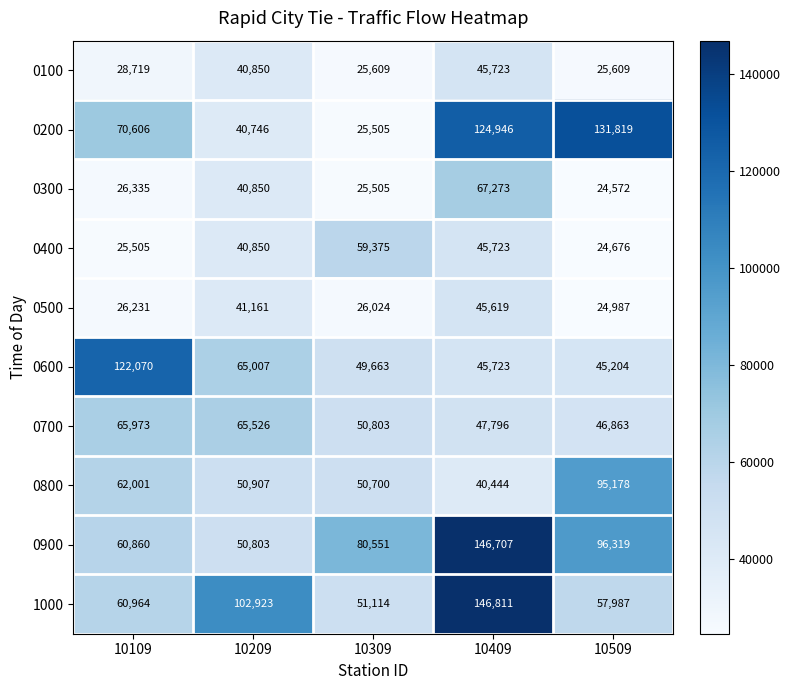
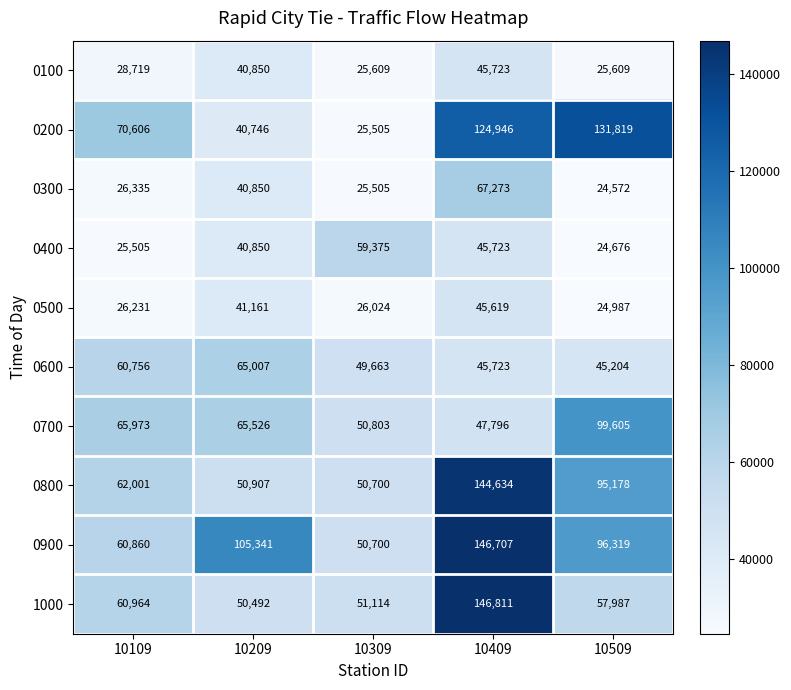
  {
    "0100": {
      "10109": "28,719",
      "10209": "40,850",
      "10309": "25,609",
      "10409": "45,723",
      "10509": "25,609"
    },
    "0200": {
      "10109": "70,606",
      "10209": "40,746",
      "10309": "25,505",
      "10409": "124,946",
      "10509": "131,819"
    },
    "0300": {
      "10109": "26,335",
      "10209": "40,850",
      "10309": "25,505",
      "10409": "67,273",
      "10509": "24,572"
    },
    "0400": {
      "10109": "25,505",
      "10209": "40,850",
      "10309": "59,375",
      "10409": "45,723",
      "10509": "24,676"
    },
    "0500": {
      "10109": "26,231",
      "10209": "41,161",
      "10309": "26,024",
      "10409": "45,619",
      "10509": "24,987"
    },
    "0600": {
-     "10109": "122,070",
+     "10109": "60,756",
      "10209": "65,007",
      "10309": "49,663",
      "10409": "45,723",
      "10509": "45,204"
    },
    "0700": {
      "10109": "65,973",
      "10209": "65,526",
      "10309": "50,803",
      "10409": "47,796",
-     "10509": "46,863"
+     "10509": "99,605"
    },
    "0800": {
      "10109": "62,001",
      "10209": "50,907",
      "10309": "50,700",
-     "10409": "40,444",
+     "10409": "144,634",
      "10509": "95,178"
    },
    "0900": {
      "10109": "60,860",
-     "10209": "50,803",
-     "10309": "80,551",
+     "10209": "105,341",
+     "10309": "50,700",
      "10409": "146,707",
      "10509": "96,319"
    },
    "1000": {
      "10109": "60,964",
-     "10209": "102,923",
+     "10209": "50,492",
      "10309": "51,114",
      "10409": "146,811",
      "10509": "57,987"
    }
  }
